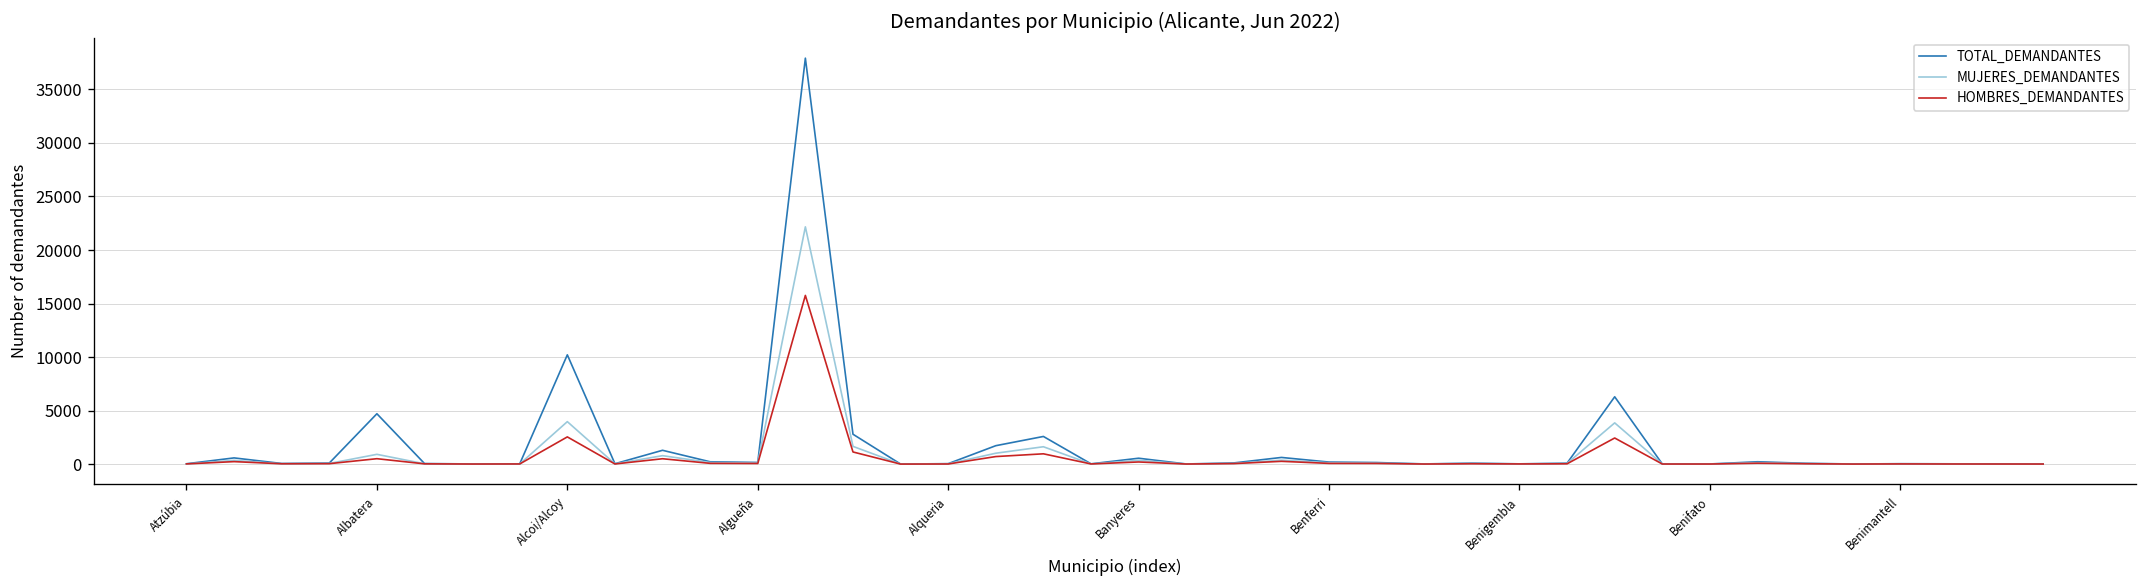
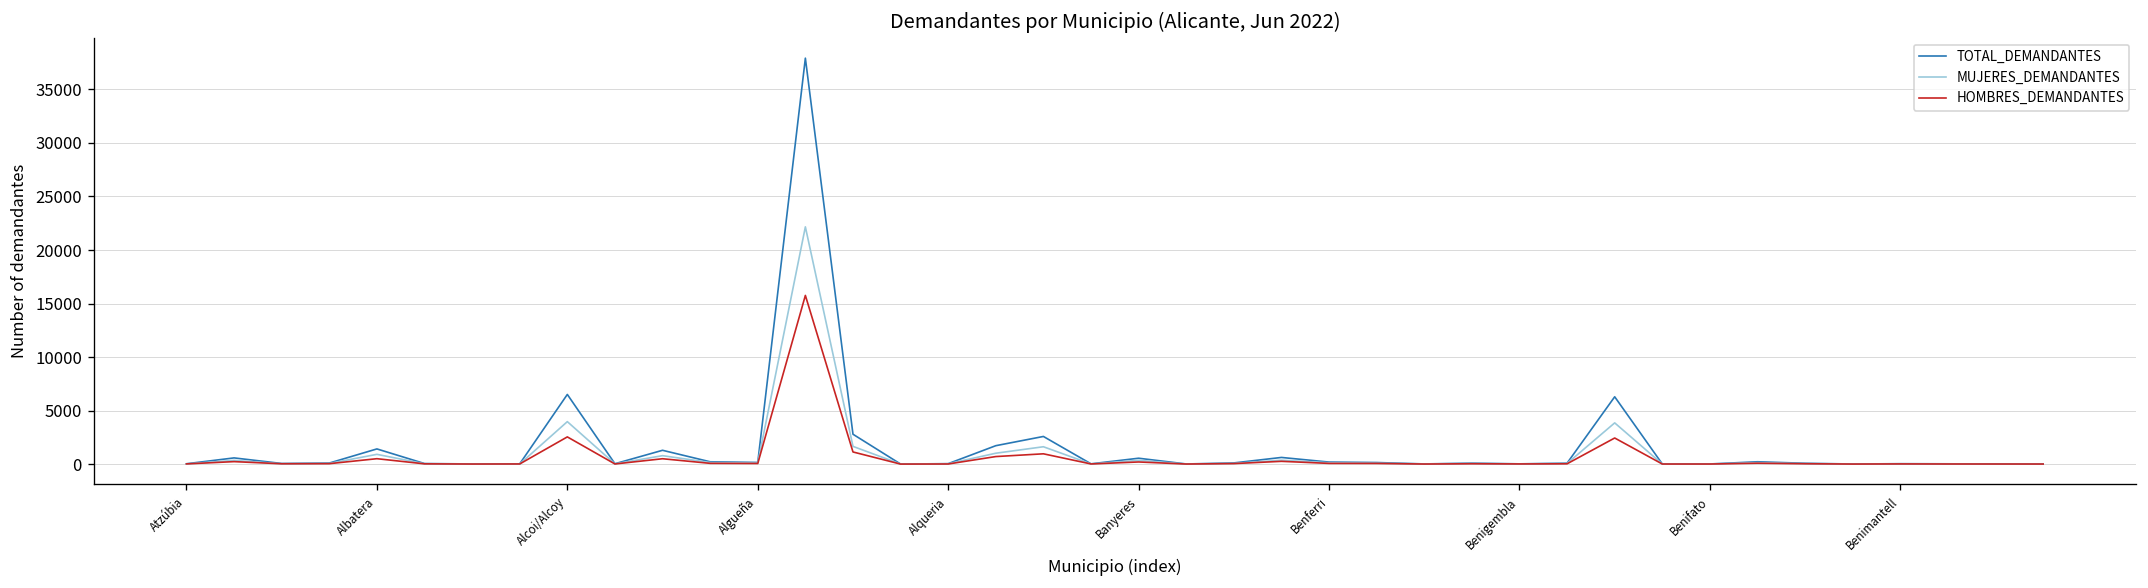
  {
    "TOTAL_DEMANDANTES": {
-     "Albatera": 5000,
-     "Alcoi/Alcoy": 10000
+     "Albatera": 1000,
+     "Alcoi/Alcoy": 7000
    },
    "MUJERES_DEMANDANTES": {
      "Albatera": 1000,
      "Alcoi/Alcoy": 4000
    },
    "HOMBRES_DEMANDANTES": {
      "Albatera": 1000,
      "Alcoi/Alcoy": 3000
    }
  }
